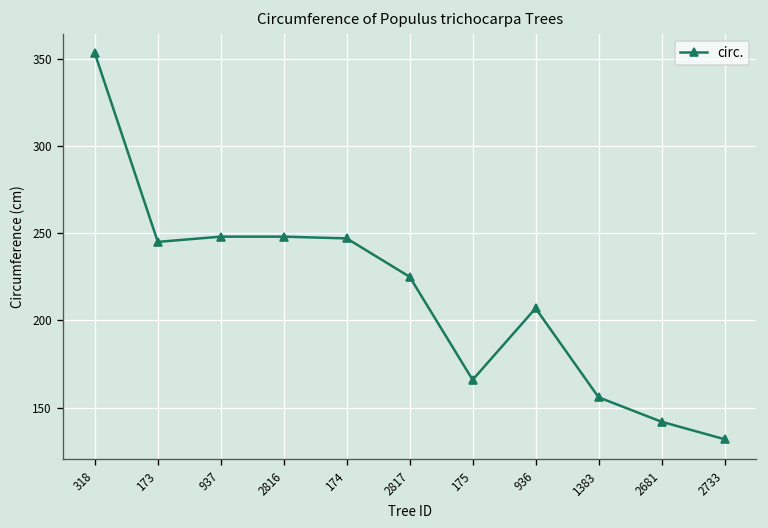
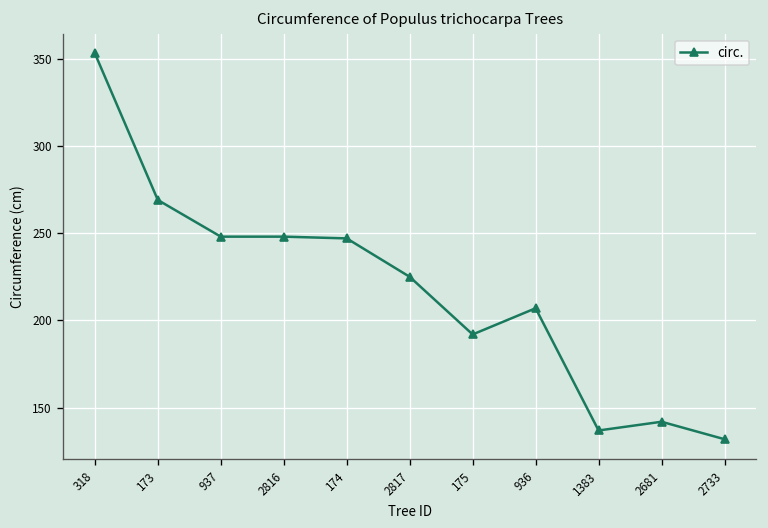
  {
    "318": 353,
-   "173": 245,
+   "173": 269,
    "937": 248,
    "2816": 248,
    "174": 247,
    "2817": 225,
-   "175": 166,
+   "175": 192,
    "936": 207,
-   "1383": 156,
+   "1383": 137,
    "2681": 142,
    "2733": 132
  }
